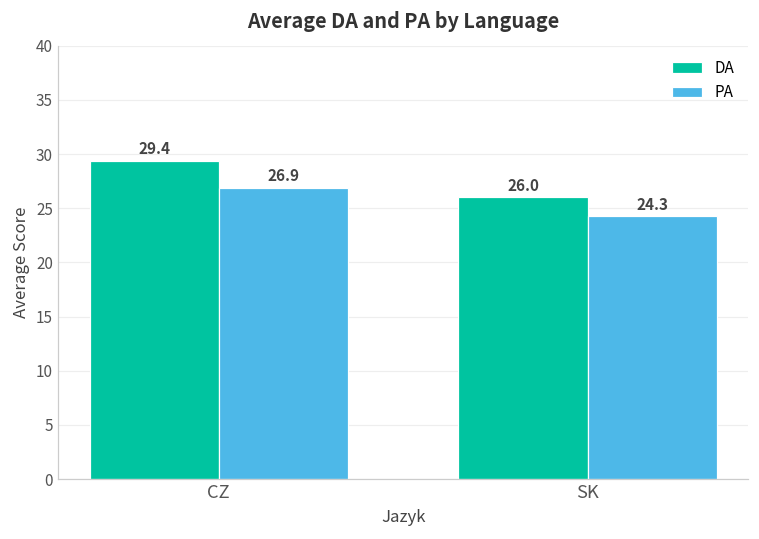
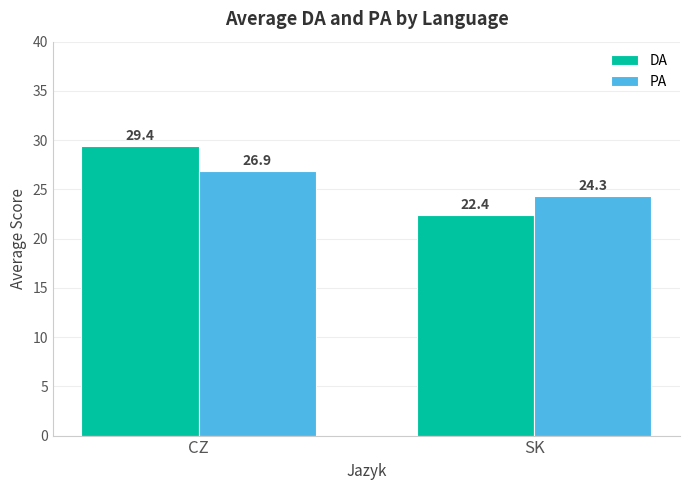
  {
    "DA": {
      "CZ": 29.4,
-     "SK": 26.0
+     "SK": 22.4
    },
    "PA": {
      "CZ": 26.9,
      "SK": 24.3
    }
  }
